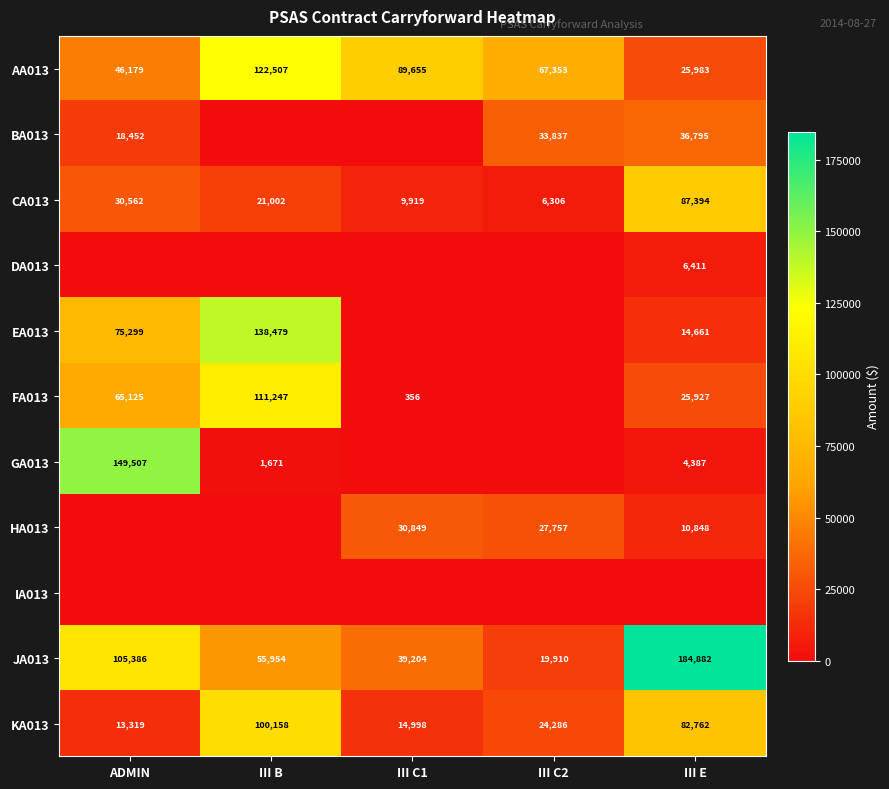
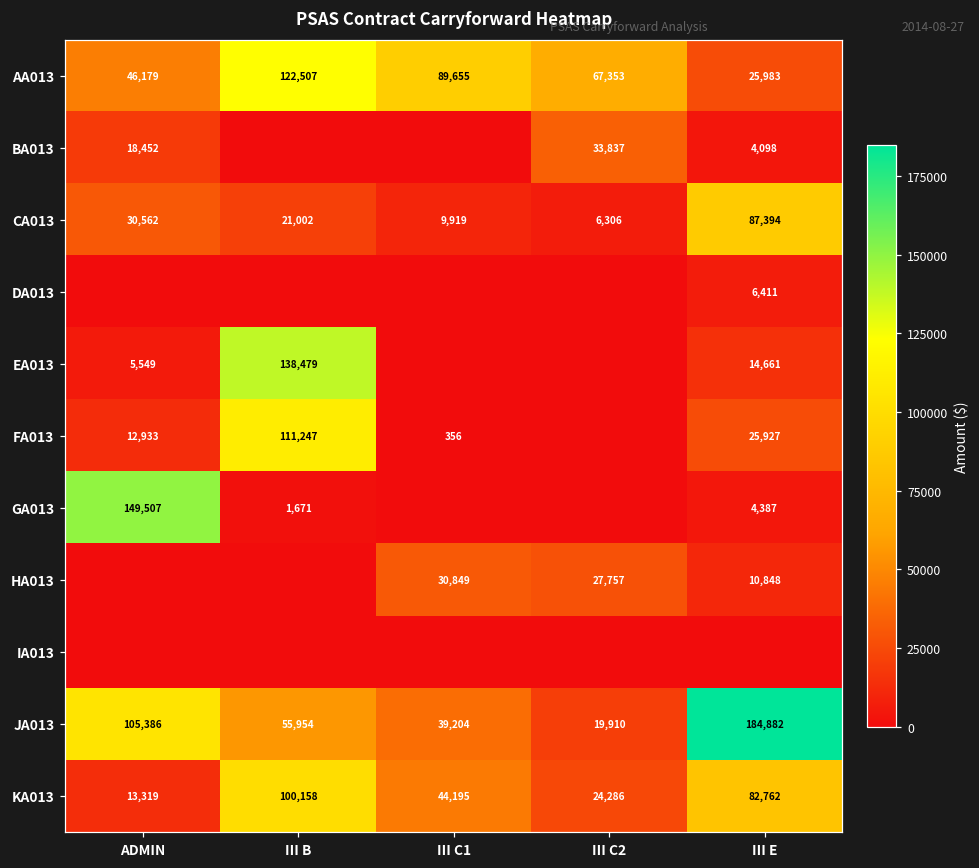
  {
    "AA013": {
      "ADMIN": "46,179",
      "III B": "122,507",
      "III C1": "89,655",
      "III C2": "67,353",
      "III E": "25,983"
    },
    "BA013": {
      "ADMIN": "18,452",
      "III C2": "33,837",
-     "III E": "36,795"
+     "III E": "4,098"
    },
    "CA013": {
      "ADMIN": "30,562",
      "III B": "21,002",
      "III C1": "9,919",
      "III C2": "6,306",
      "III E": "87,394"
    },
    "DA013": {
      "III E": "6,411"
    },
    "EA013": {
-     "ADMIN": "75,299",
+     "ADMIN": "5,549",
      "III B": "138,479",
      "III E": "14,661"
    },
    "FA013": {
-     "ADMIN": "65,125",
+     "ADMIN": "12,933",
      "III B": "111,247",
      "III C1": "356",
      "III E": "25,927"
    },
    "GA013": {
      "ADMIN": "149,507",
      "III B": "1,671",
      "III E": "4,387"
    },
    "HA013": {
      "III C1": "30,849",
      "III C2": "27,757",
      "III E": "10,848"
    },
    "JA013": {
      "ADMIN": "105,386",
      "III B": "55,954",
      "III C1": "39,204",
      "III C2": "19,910",
      "III E": "184,882"
    },
    "KA013": {
      "ADMIN": "13,319",
      "III B": "100,158",
-     "III C1": "14,998",
+     "III C1": "44,195",
      "III C2": "24,286",
      "III E": "82,762"
    }
  }
